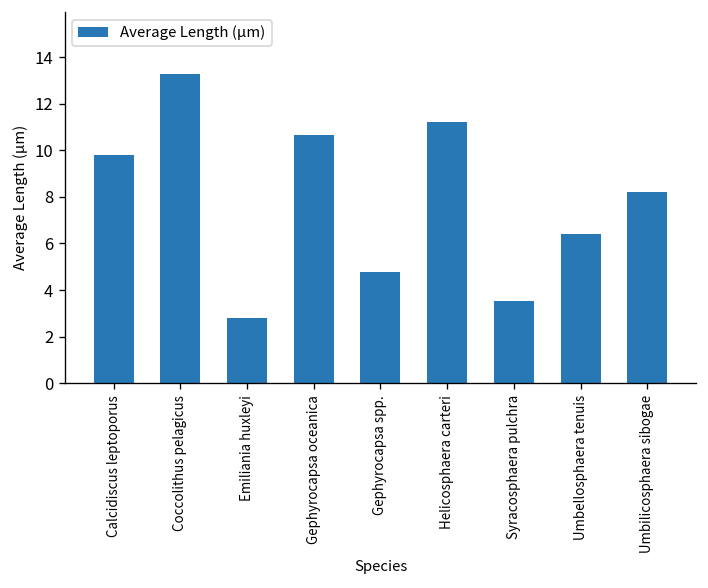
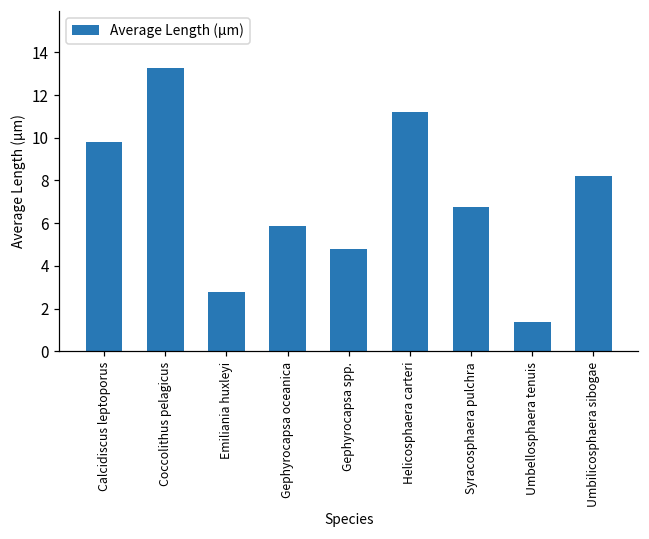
  {
    "Calcidiscus leptoporus": 9.8,
    "Coccolithus pelagicus": 13.3,
    "Emiliania huxleyi": 2.8,
-   "Gephyrocapsa oceanica": 10.7,
+   "Gephyrocapsa oceanica": 5.9,
    "Gephyrocapsa spp.": 4.8,
    "Helicosphaera carteri": 11.2,
-   "Syracosphaera pulchra": 3.5,
-   "Umbellosphaera tenuis": 6.4,
+   "Syracosphaera pulchra": 6.8,
+   "Umbellosphaera tenuis": 1.4,
    "Umbilicosphaera sibogae": 8.2
  }
